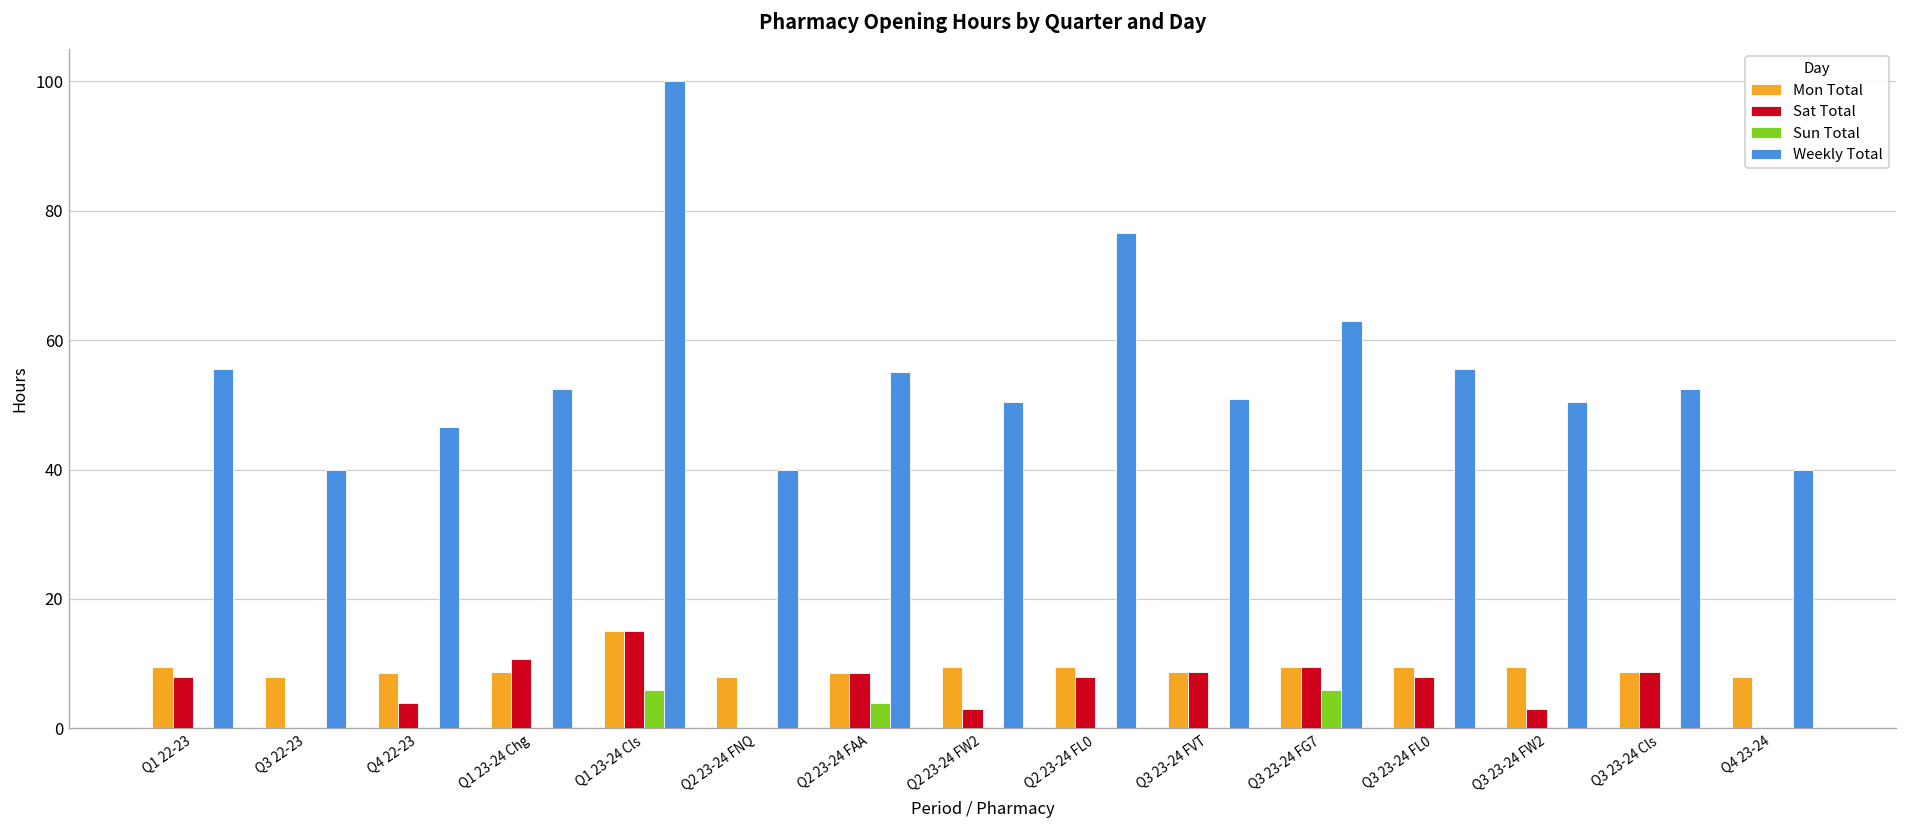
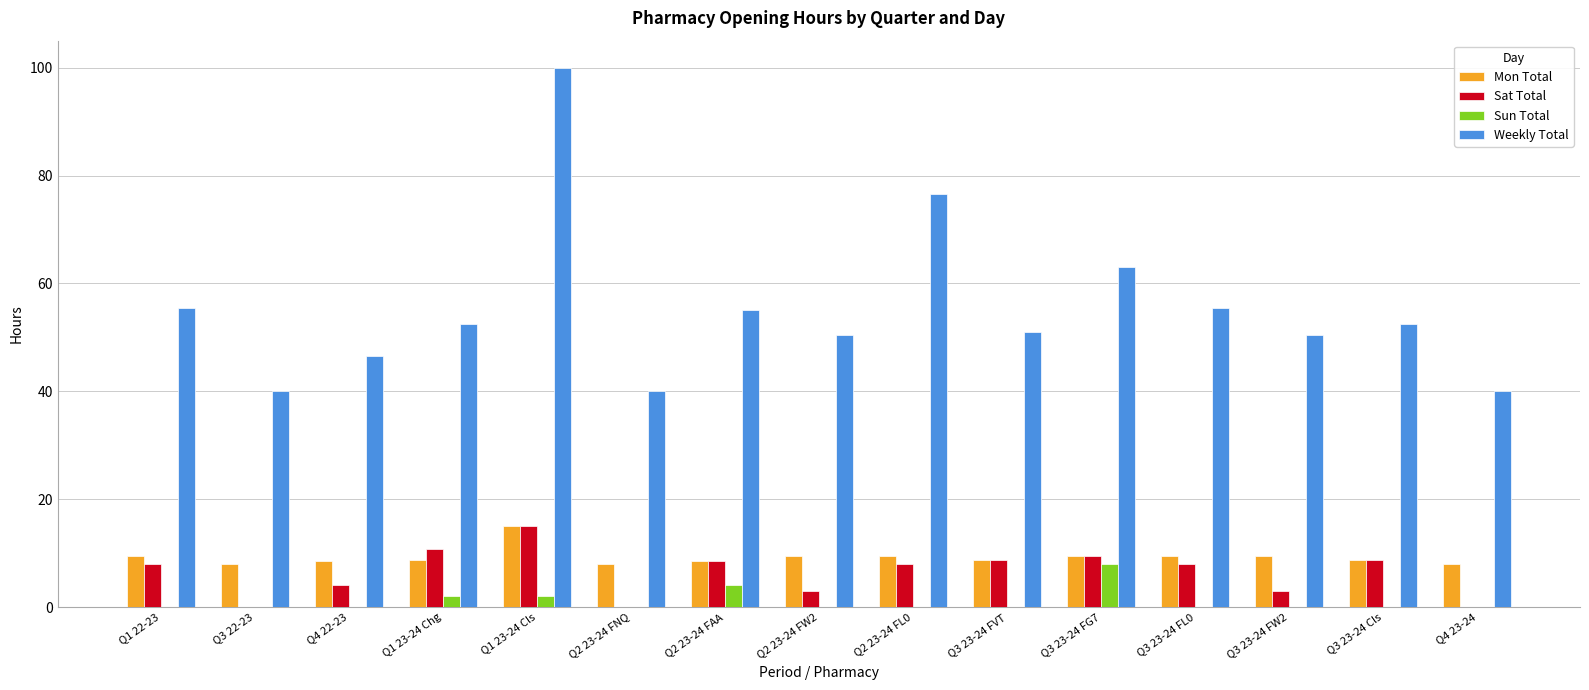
  {
    "Mon Total": {
      "Q1 22-23": 10,
      "Q3 22-23": 8,
      "Q4 22-23": 9,
      "Q1 23-24 Chg": 9,
      "Q1 23-24 Cls": 15,
      "Q2 23-24 FNQ": 8,
      "Q2 23-24 FAA": 9,
      "Q2 23-24 FW2": 10,
      "Q2 23-24 FL0": 10,
      "Q3 23-24 FVT": 9,
      "Q3 23-24 FG7": 10,
      "Q3 23-24 FL0": 10,
      "Q3 23-24 FW2": 10,
      "Q3 23-24 Cls": 9,
      "Q4 23-24": 8
    },
    "Sat Total": {
      "Q1 22-23": 8,
      "Q3 22-23": 0,
      "Q4 22-23": 4,
      "Q1 23-24 Chg": 11,
      "Q1 23-24 Cls": 15,
      "Q2 23-24 FNQ": 0,
      "Q2 23-24 FAA": 9,
      "Q2 23-24 FW2": 3,
      "Q2 23-24 FL0": 8,
      "Q3 23-24 FVT": 9,
      "Q3 23-24 FG7": 10,
      "Q3 23-24 FL0": 8,
      "Q3 23-24 FW2": 3,
      "Q3 23-24 Cls": 9,
      "Q4 23-24": 0
    },
    "Sun Total": {
      "Q1 22-23": 0,
      "Q3 22-23": 0,
      "Q4 22-23": 0,
-     "Q1 23-24 Chg": 0,
-     "Q1 23-24 Cls": 6,
+     "Q1 23-24 Chg": 2,
+     "Q1 23-24 Cls": 2,
      "Q2 23-24 FNQ": 0,
      "Q2 23-24 FAA": 4,
      "Q2 23-24 FW2": 0,
      "Q2 23-24 FL0": 0,
      "Q3 23-24 FVT": 0,
-     "Q3 23-24 FG7": 6,
+     "Q3 23-24 FG7": 8,
      "Q3 23-24 FL0": 0,
      "Q3 23-24 FW2": 0,
      "Q3 23-24 Cls": 0,
      "Q4 23-24": 0
    },
    "Weekly Total": {
      "Q1 22-23": 56,
      "Q3 22-23": 40,
      "Q4 22-23": 47,
      "Q1 23-24 Chg": 53,
      "Q1 23-24 Cls": 100,
      "Q2 23-24 FNQ": 40,
      "Q2 23-24 FAA": 55,
      "Q2 23-24 FW2": 51,
      "Q2 23-24 FL0": 77,
      "Q3 23-24 FVT": 51,
      "Q3 23-24 FG7": 63,
      "Q3 23-24 FL0": 56,
      "Q3 23-24 FW2": 51,
      "Q3 23-24 Cls": 53,
      "Q4 23-24": 40
    }
  }
